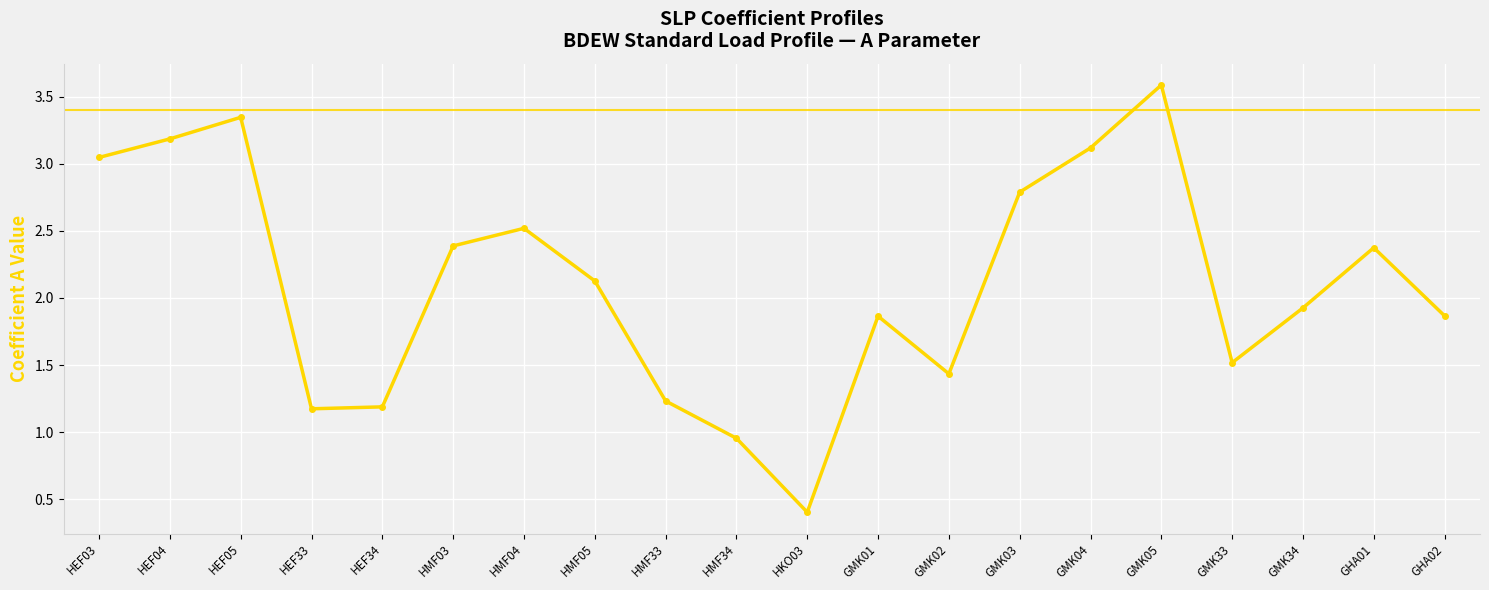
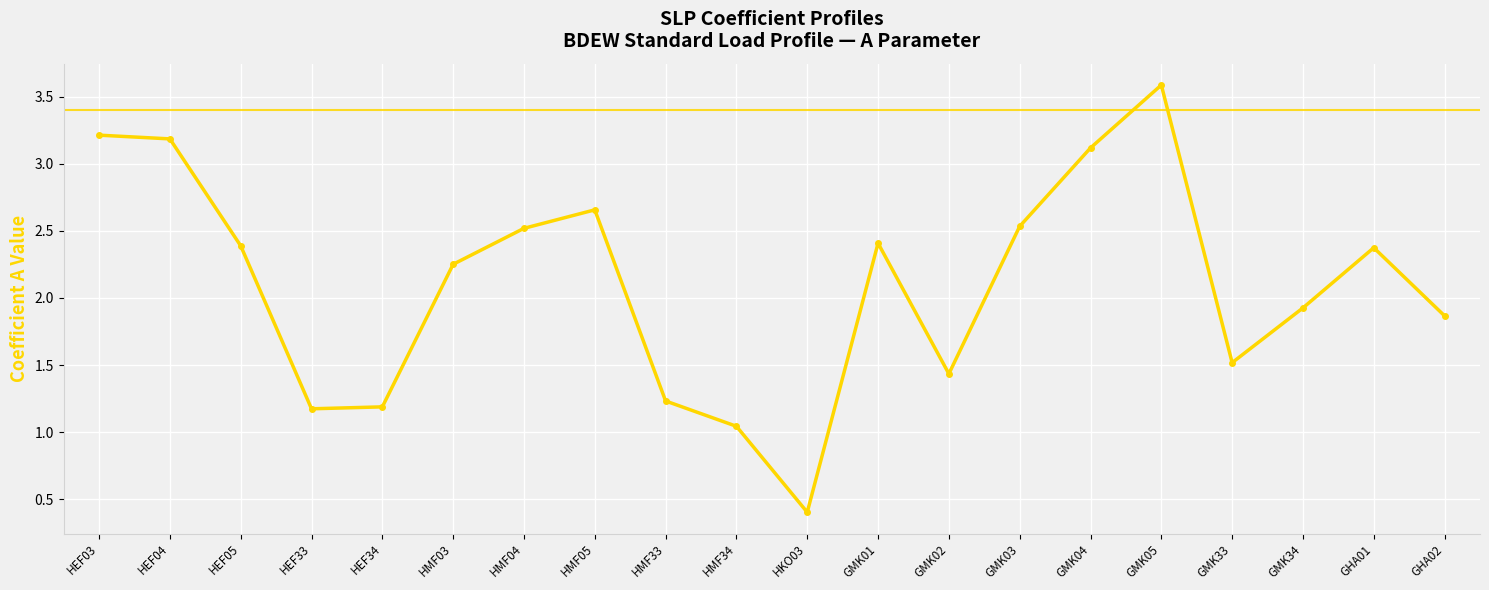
  {
-   "HEF03": 3.05,
+   "HEF03": 3.21,
    "HEF04": 3.19,
-   "HEF05": 3.35,
+   "HEF05": 2.39,
    "HEF33": 1.17,
    "HEF34": 1.19,
-   "HMF03": 2.39,
+   "HMF03": 2.25,
    "HMF04": 2.52,
-   "HMF05": 2.13,
+   "HMF05": 2.66,
    "HMF33": 1.23,
-   "HMF34": 0.96,
+   "HMF34": 1.04,
    "HKO03": 0.40,
-   "GMK01": 1.86,
+   "GMK01": 2.41,
    "GMK02": 1.44,
-   "GMK03": 2.79,
+   "GMK03": 2.53,
    "GMK04": 3.12,
    "GMK05": 3.59,
    "GMK33": 1.52,
    "GMK34": 1.93,
    "GHA01": 2.37,
    "GHA02": 1.87
  }
